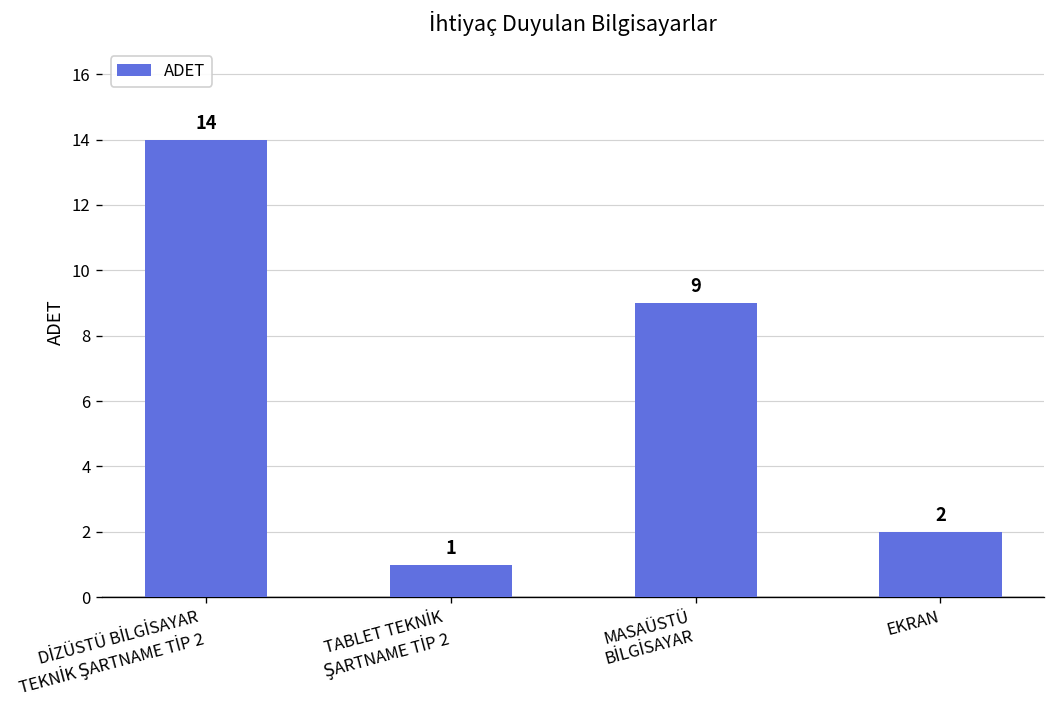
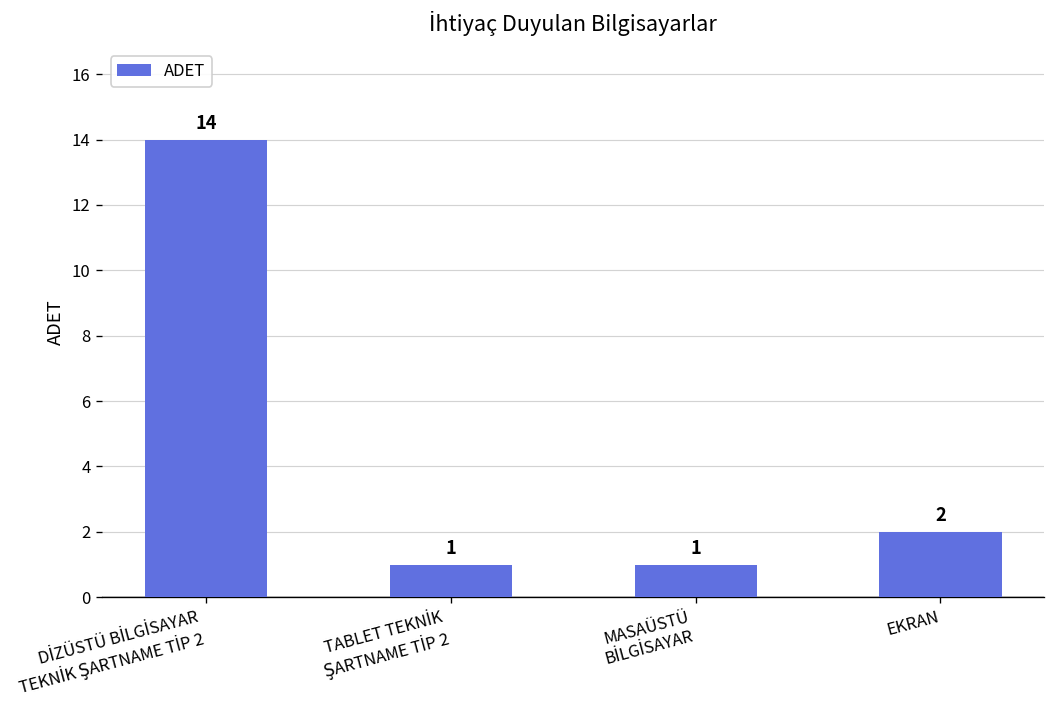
  {
    "DİZÜSTÜ BİLGİSAYAR TEKNİK ŞARTNAME TİP 2": 14,
    "TABLET TEKNİK ŞARTNAME TİP 2": 1,
-   "MASAÜSTÜ BİLGİSAYAR": 9,
+   "MASAÜSTÜ BİLGİSAYAR": 1,
    "EKRAN": 2
  }
